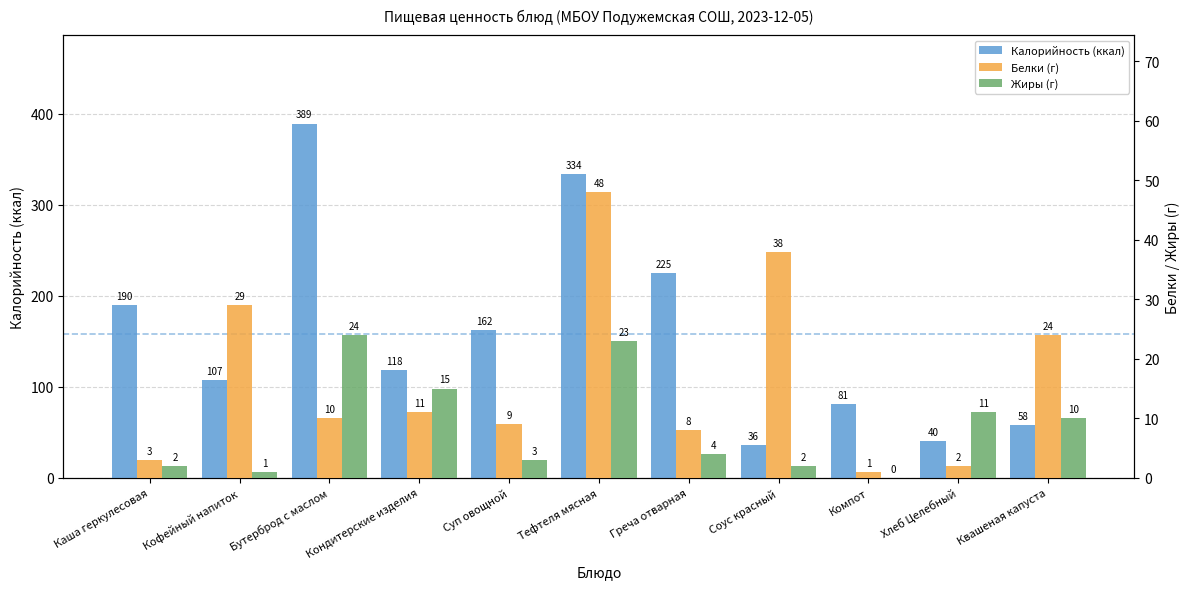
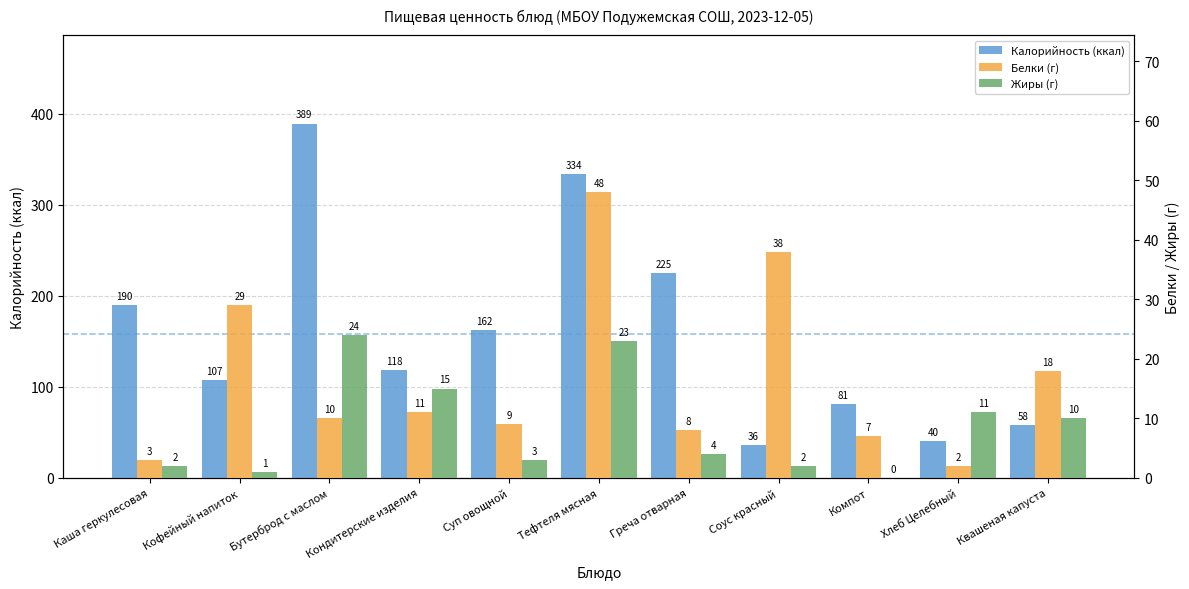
  {
    "Калорийность (ккал)": {
      "Каша геркулесовая": 190,
      "Кофейный напиток": 107,
      "Бутерброд с маслом": 389,
      "Кондитерские изделия": 118,
      "Суп овощной": 162,
      "Тефтеля мясная": 334,
      "Греча отварная": 225,
      "Соус красный": 36,
      "Компот": 81,
      "Хлеб Целебный": 40,
      "Квашеная капуста": 58
    },
    "Белки (г)": {
      "Каша геркулесовая": 3,
      "Кофейный напиток": 29,
      "Бутерброд с маслом": 10,
      "Кондитерские изделия": 11,
      "Суп овощной": 9,
      "Тефтеля мясная": 48,
      "Греча отварная": 8,
      "Соус красный": 38,
-     "Компот": 1,
+     "Компот": 7,
      "Хлеб Целебный": 2,
-     "Квашеная капуста": 24
+     "Квашеная капуста": 18
    },
    "Жиры (г)": {
      "Каша геркулесовая": 2,
      "Кофейный напиток": 1,
      "Бутерброд с маслом": 24,
      "Кондитерские изделия": 15,
      "Суп овощной": 3,
      "Тефтеля мясная": 23,
      "Греча отварная": 4,
      "Соус красный": 2,
      "Компот": 0,
      "Хлеб Целебный": 11,
      "Квашеная капуста": 10
    }
  }
